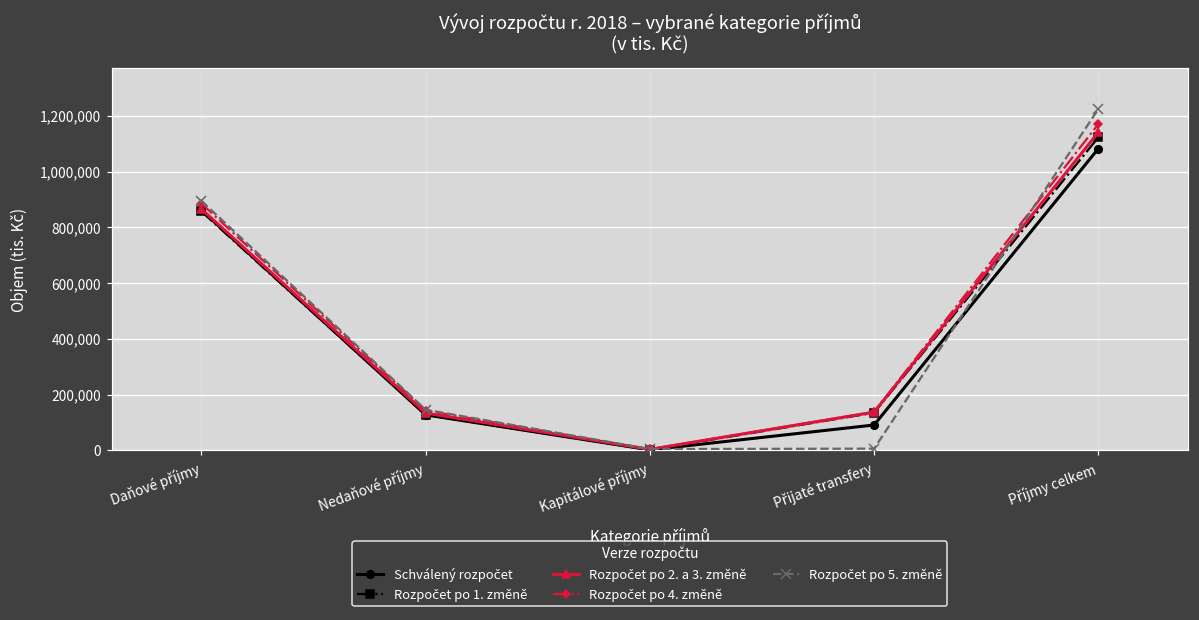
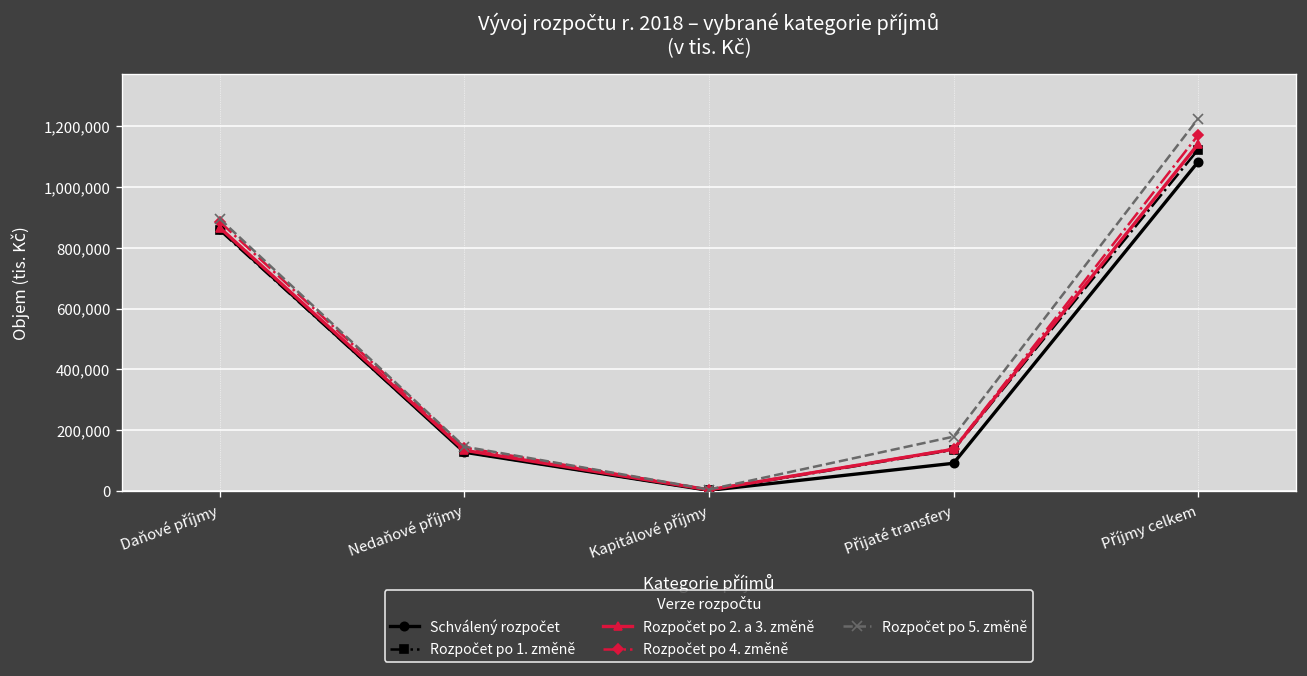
  {
    "Rozpočet po 5. změně": {
-     "Přijaté transfery": "10,000",
+     "Přijaté transfery": "180,000",
      "Příjmy celkem": "1,220,000"
    }
  }
